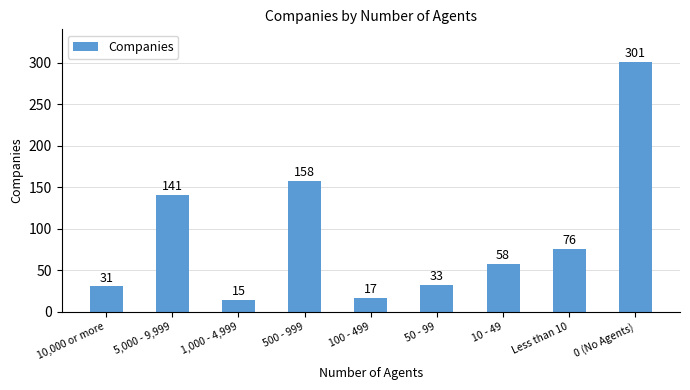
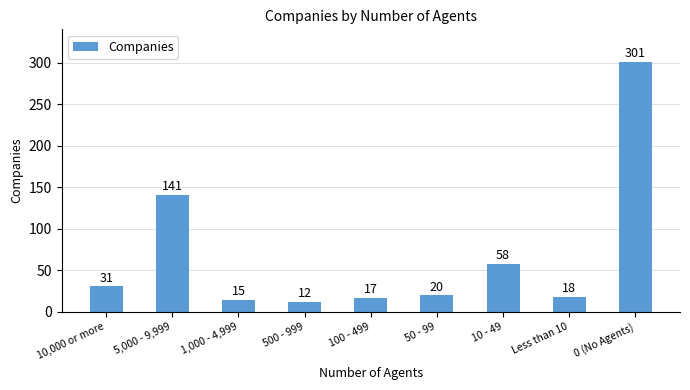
  {
    "10,000 or more": 31,
    "5,000 - 9,999": 141,
    "1,000 - 4,999": 15,
-   "500 - 999": 158,
+   "500 - 999": 12,
    "100 - 499": 17,
-   "50 - 99": 33,
+   "50 - 99": 20,
    "10 - 49": 58,
-   "Less than 10": 76,
+   "Less than 10": 18,
    "0 (No Agents)": 301
  }
